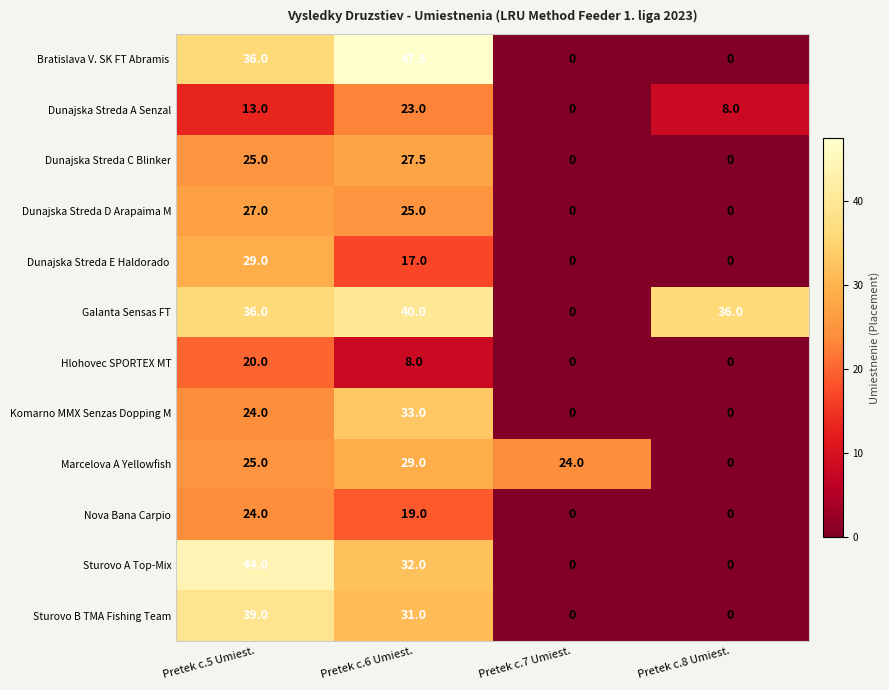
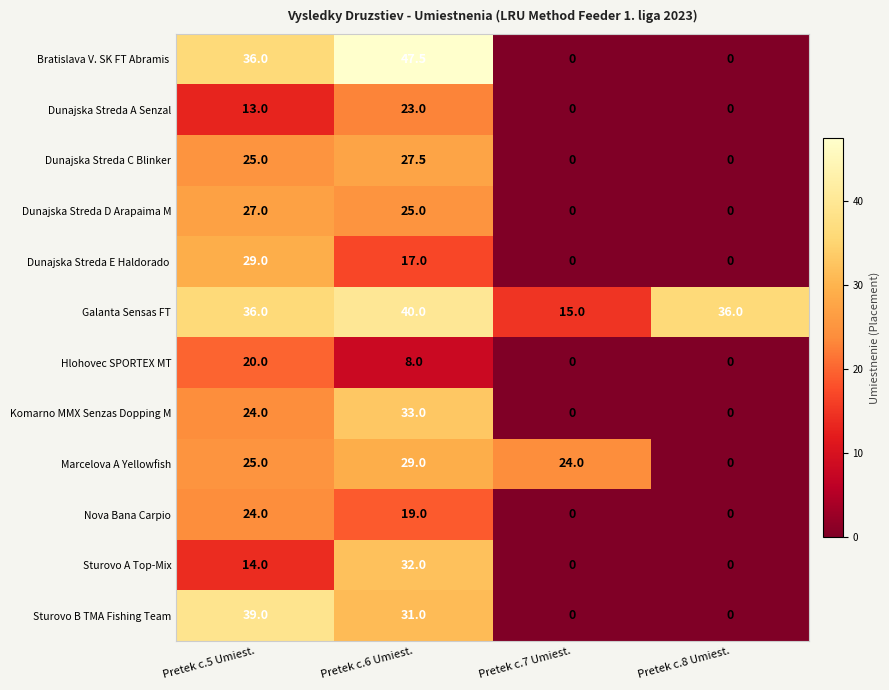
  {
    "Bratislava V. SK FT Abramis": {
      "Pretek c.5 Umiest.": 36.0,
      "Pretek c.6 Umiest.": 47.5,
      "Pretek c.7 Umiest.": 0,
      "Pretek c.8 Umiest.": 0
    },
    "Dunajska Streda A Senzal": {
      "Pretek c.5 Umiest.": 13.0,
      "Pretek c.6 Umiest.": 23.0,
      "Pretek c.7 Umiest.": 0,
-     "Pretek c.8 Umiest.": 8.0
+     "Pretek c.8 Umiest.": 0
    },
    "Dunajska Streda C Blinker": {
      "Pretek c.5 Umiest.": 25.0,
      "Pretek c.6 Umiest.": 27.5,
      "Pretek c.7 Umiest.": 0,
      "Pretek c.8 Umiest.": 0
    },
    "Dunajska Streda D Arapaima M": {
      "Pretek c.5 Umiest.": 27.0,
      "Pretek c.6 Umiest.": 25.0,
      "Pretek c.7 Umiest.": 0,
      "Pretek c.8 Umiest.": 0
    },
    "Dunajska Streda E Haldorado": {
      "Pretek c.5 Umiest.": 29.0,
      "Pretek c.6 Umiest.": 17.0,
      "Pretek c.7 Umiest.": 0,
      "Pretek c.8 Umiest.": 0
    },
    "Galanta Sensas FT": {
      "Pretek c.5 Umiest.": 36.0,
      "Pretek c.6 Umiest.": 40.0,
-     "Pretek c.7 Umiest.": 0,
+     "Pretek c.7 Umiest.": 15.0,
      "Pretek c.8 Umiest.": 36.0
    },
    "Hlohovec SPORTEX MT": {
      "Pretek c.5 Umiest.": 20.0,
      "Pretek c.6 Umiest.": 8.0,
      "Pretek c.7 Umiest.": 0,
      "Pretek c.8 Umiest.": 0
    },
    "Komarno MMX Senzas Dopping M": {
      "Pretek c.5 Umiest.": 24.0,
      "Pretek c.6 Umiest.": 33.0,
      "Pretek c.7 Umiest.": 0,
      "Pretek c.8 Umiest.": 0
    },
    "Marcelova A Yellowfish": {
      "Pretek c.5 Umiest.": 25.0,
      "Pretek c.6 Umiest.": 29.0,
      "Pretek c.7 Umiest.": 24.0,
      "Pretek c.8 Umiest.": 0
    },
    "Nova Bana Carpio": {
      "Pretek c.5 Umiest.": 24.0,
      "Pretek c.6 Umiest.": 19.0,
      "Pretek c.7 Umiest.": 0,
      "Pretek c.8 Umiest.": 0
    },
    "Sturovo A Top-Mix": {
-     "Pretek c.5 Umiest.": 44.0,
+     "Pretek c.5 Umiest.": 14.0,
      "Pretek c.6 Umiest.": 32.0,
      "Pretek c.7 Umiest.": 0,
      "Pretek c.8 Umiest.": 0
    },
    "Sturovo B TMA Fishing Team": {
      "Pretek c.5 Umiest.": 39.0,
      "Pretek c.6 Umiest.": 31.0,
      "Pretek c.7 Umiest.": 0,
      "Pretek c.8 Umiest.": 0
    }
  }
